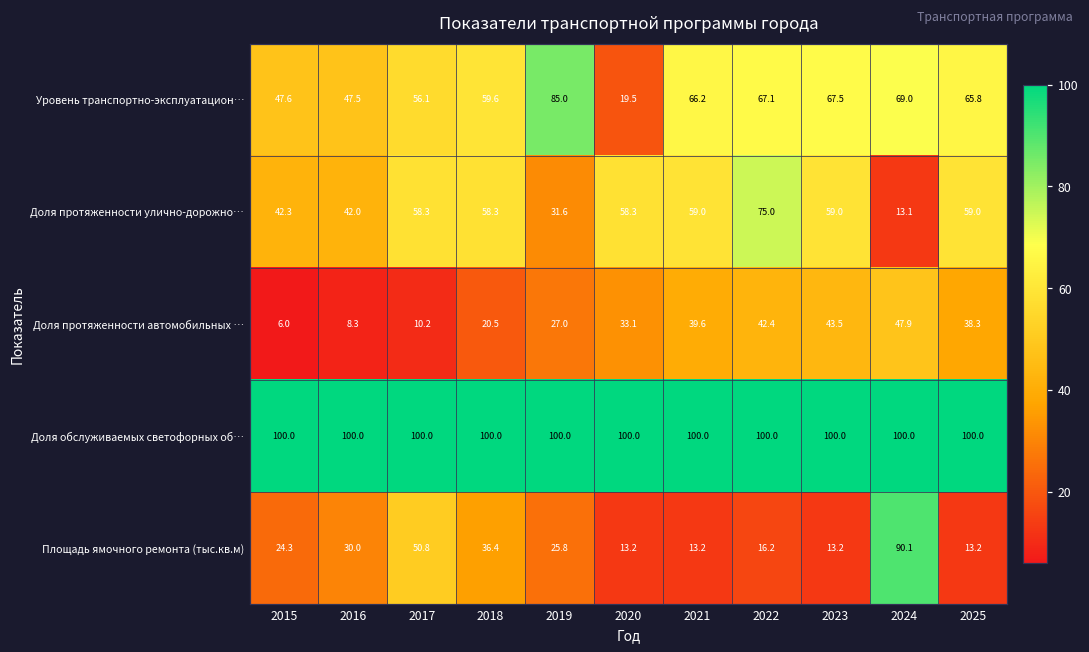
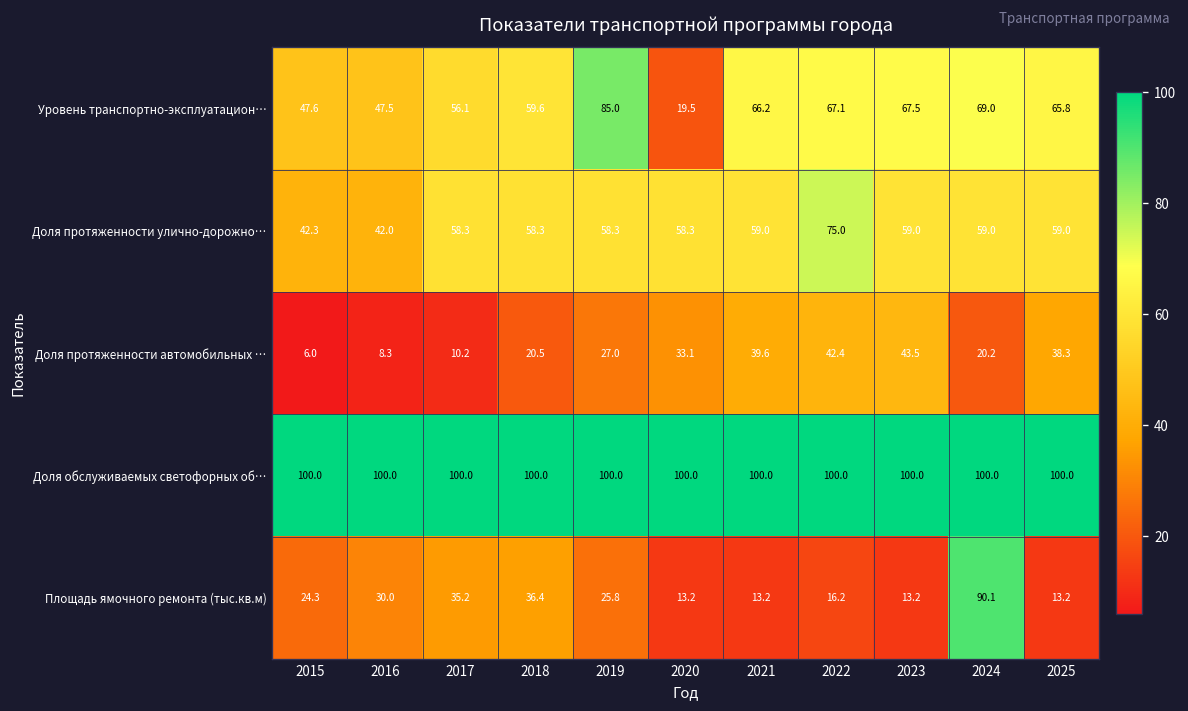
  {
    "Уровень транспортно-эксплуатацион…": {
      "2015": 47.6,
      "2016": 47.5,
      "2017": 56.1,
      "2018": 59.6,
      "2019": 85.0,
      "2020": 19.5,
      "2021": 66.2,
      "2022": 67.1,
      "2023": 67.5,
      "2024": 69.0,
      "2025": 65.8
    },
    "Доля протяженности улично-дорожно…": {
      "2015": 42.3,
      "2016": 42.0,
      "2017": 58.3,
      "2018": 58.3,
-     "2019": 31.6,
+     "2019": 58.3,
      "2020": 58.3,
      "2021": 59.0,
      "2022": 75.0,
      "2023": 59.0,
-     "2024": 13.1,
+     "2024": 59.0,
      "2025": 59.0
    },
    "Доля протяженности автомобильных …": {
      "2015": 6.0,
      "2016": 8.3,
      "2017": 10.2,
      "2018": 20.5,
      "2019": 27.0,
      "2020": 33.1,
      "2021": 39.6,
      "2022": 42.4,
      "2023": 43.5,
-     "2024": 47.9,
+     "2024": 20.2,
      "2025": 38.3
    },
    "Доля обслуживаемых светофорных об…": {
      "2015": 100.0,
      "2016": 100.0,
      "2017": 100.0,
      "2018": 100.0,
      "2019": 100.0,
      "2020": 100.0,
      "2021": 100.0,
      "2022": 100.0,
      "2023": 100.0,
      "2024": 100.0,
      "2025": 100.0
    },
    "Площадь ямочного ремонта (тыс.кв.м)": {
      "2015": 24.3,
      "2016": 30.0,
-     "2017": 50.8,
+     "2017": 35.2,
      "2018": 36.4,
      "2019": 25.8,
      "2020": 13.2,
      "2021": 13.2,
      "2022": 16.2,
      "2023": 13.2,
      "2024": 90.1,
      "2025": 13.2
    }
  }
